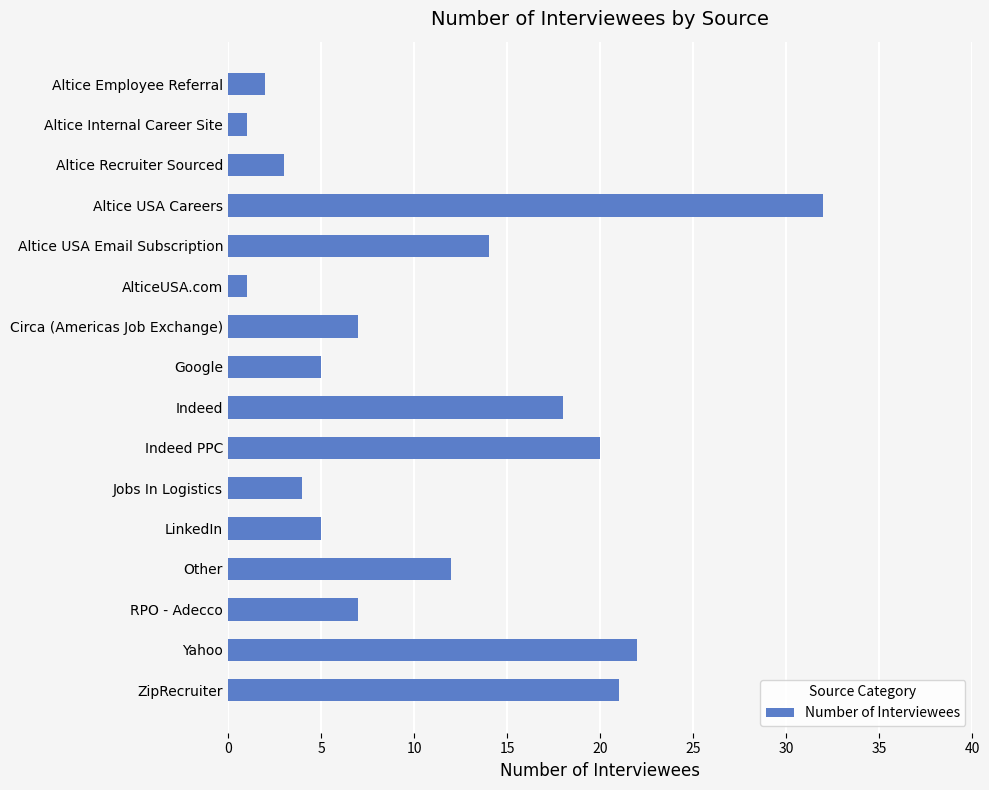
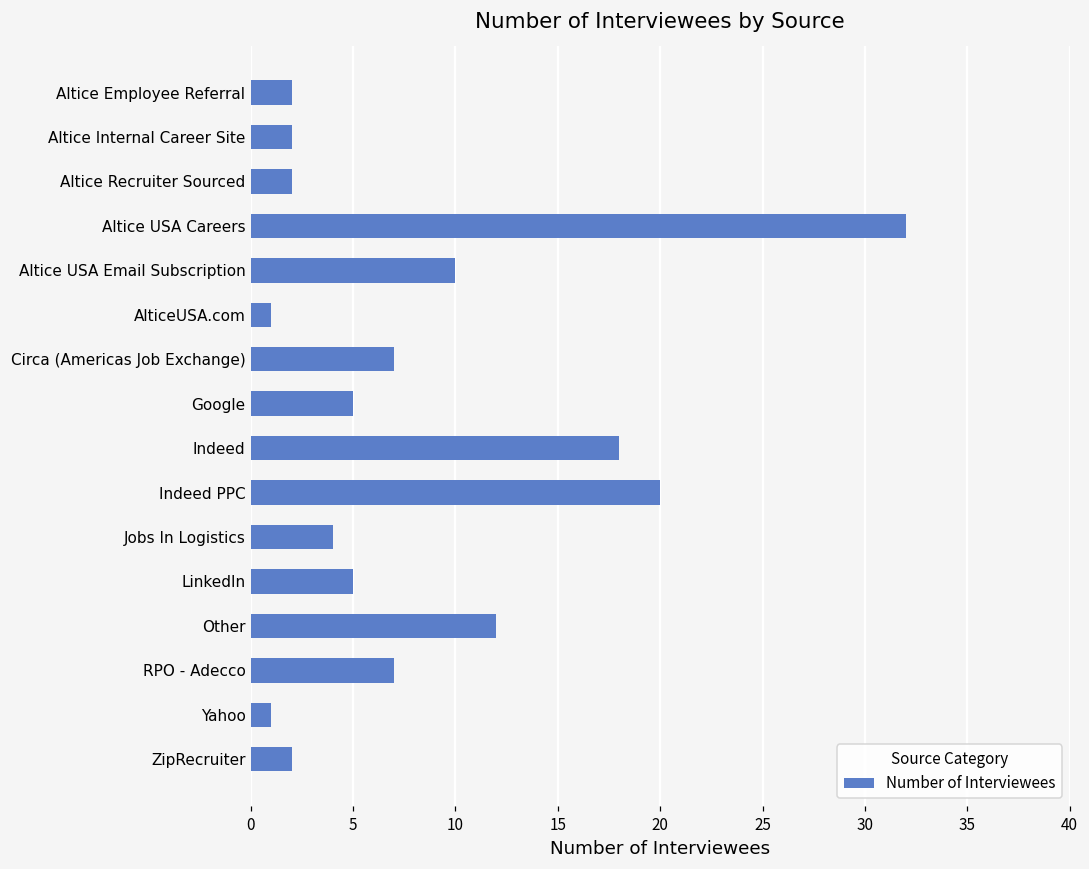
  {
    "Altice Employee Referral": 2,
-   "Altice Internal Career Site": 1,
-   "Altice Recruiter Sourced": 3,
+   "Altice Internal Career Site": 2,
+   "Altice Recruiter Sourced": 2,
    "Altice USA Careers": 32,
-   "Altice USA Email Subscription": 14,
+   "Altice USA Email Subscription": 10,
    "AlticeUSA.com": 1,
    "Circa (Americas Job Exchange)": 7,
    "Google": 5,
    "Indeed": 18,
    "Indeed PPC": 20,
    "Jobs In Logistics": 4,
    "LinkedIn": 5,
    "Other": 12,
    "RPO - Adecco": 7,
-   "Yahoo": 22,
-   "ZipRecruiter": 21
+   "Yahoo": 1,
+   "ZipRecruiter": 2
  }
